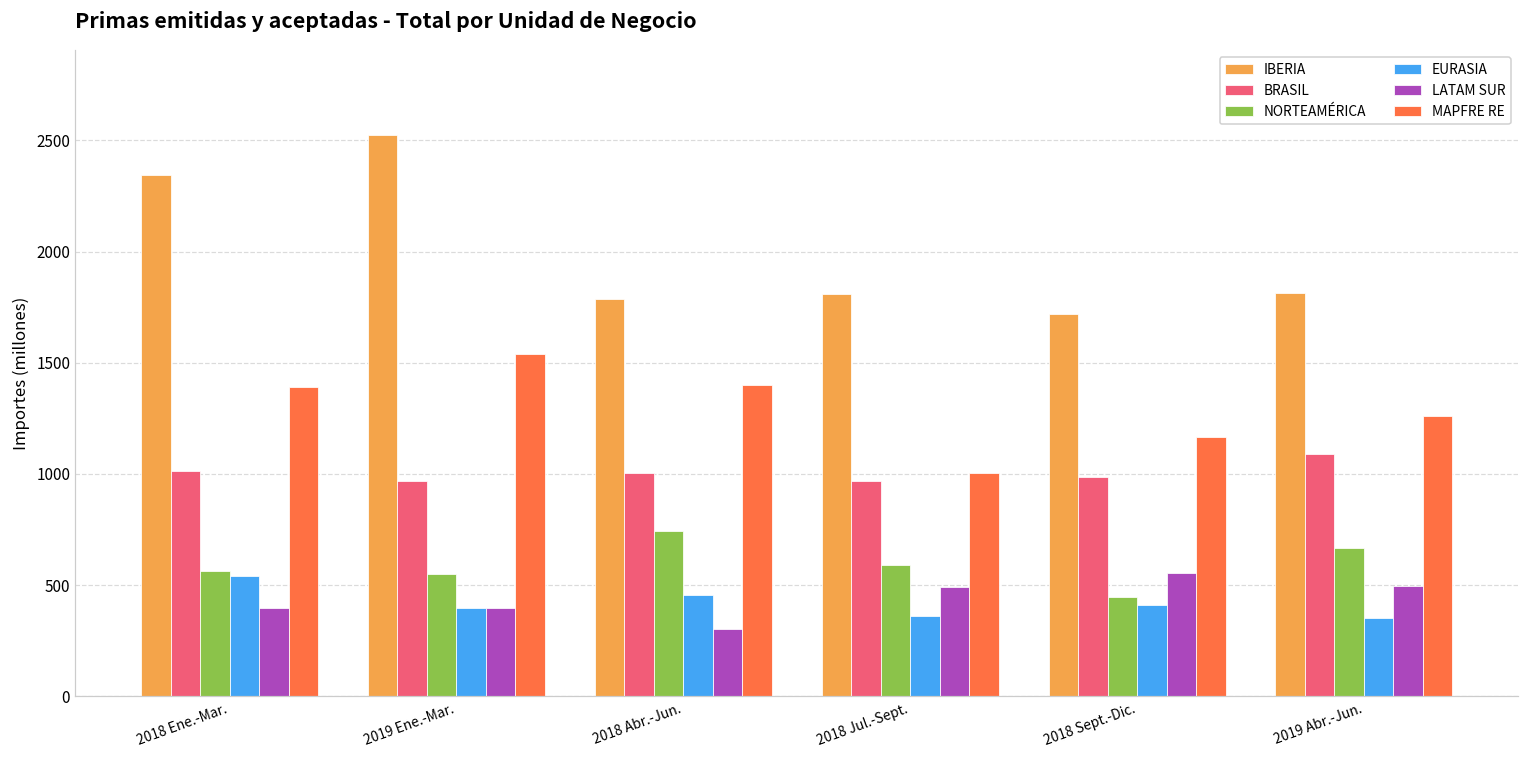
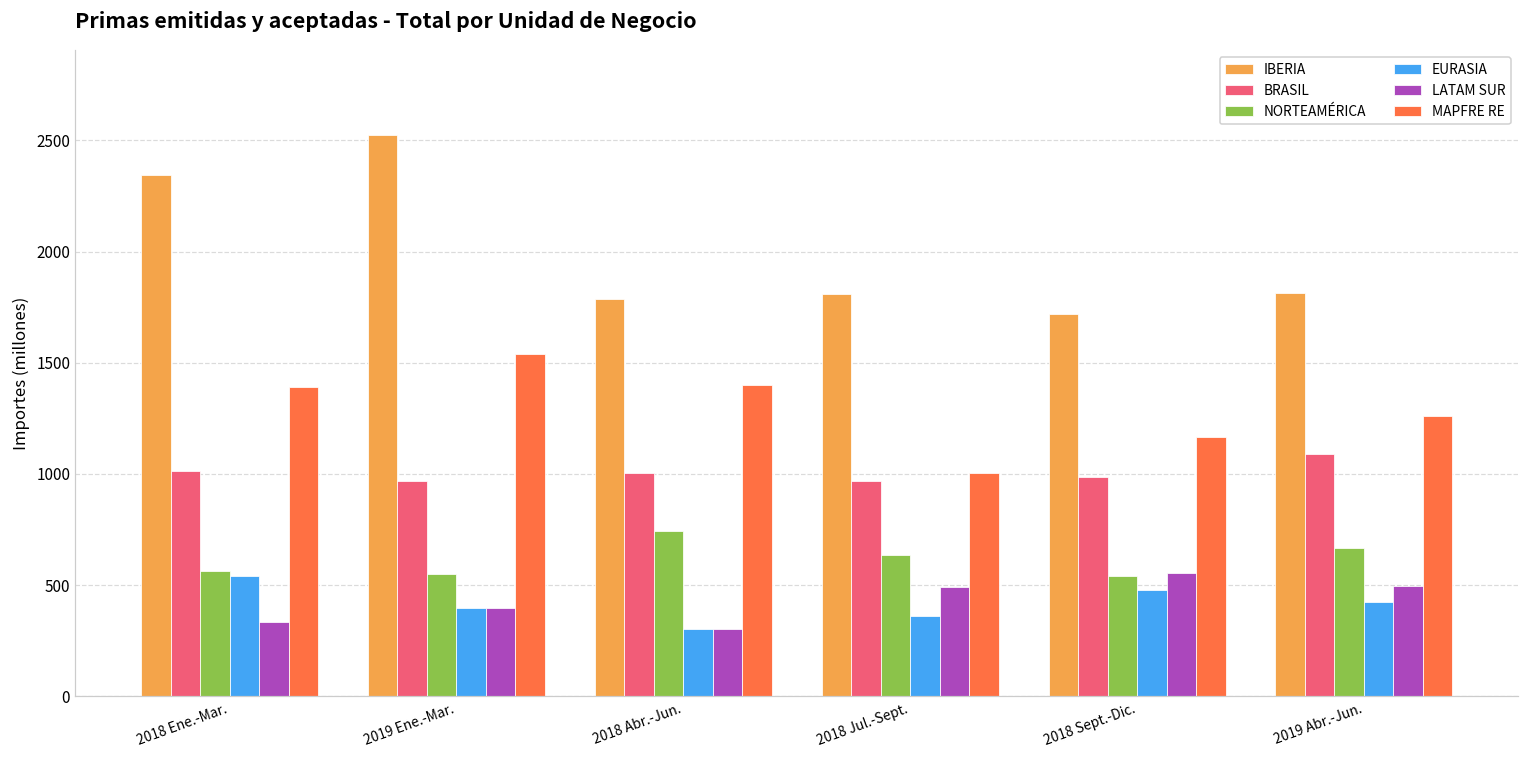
  {
    "NORTEAMÉRICA": {
      "2018 Ene.-Mar.": 560,
      "2019 Ene.-Mar.": 550,
      "2018 Abr.-Jun.": 740,
-     "2018 Jul.-Sept.": 590,
-     "2018 Sept.-Dic.": 450,
+     "2018 Jul.-Sept.": 640,
+     "2018 Sept.-Dic.": 540,
      "2019 Abr.-Jun.": 670
    },
    "EURASIA": {
      "2018 Ene.-Mar.": 540,
      "2019 Ene.-Mar.": 400,
-     "2018 Abr.-Jun.": 460,
+     "2018 Abr.-Jun.": 300,
      "2018 Jul.-Sept.": 360,
-     "2018 Sept.-Dic.": 410,
-     "2019 Abr.-Jun.": 350
+     "2018 Sept.-Dic.": 480,
+     "2019 Abr.-Jun.": 420
    },
    "LATAM SUR": {
-     "2018 Ene.-Mar.": 400,
+     "2018 Ene.-Mar.": 330,
      "2019 Ene.-Mar.": 400,
      "2018 Abr.-Jun.": 300,
      "2018 Jul.-Sept.": 490,
      "2018 Sept.-Dic.": 550,
      "2019 Abr.-Jun.": 490
    }
  }
